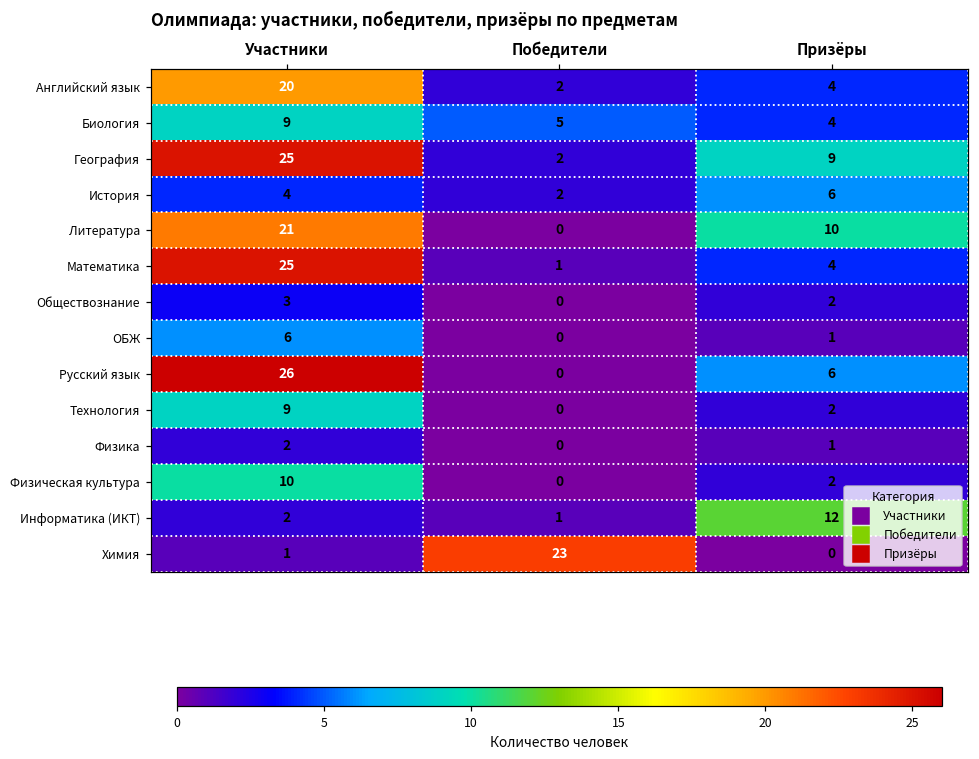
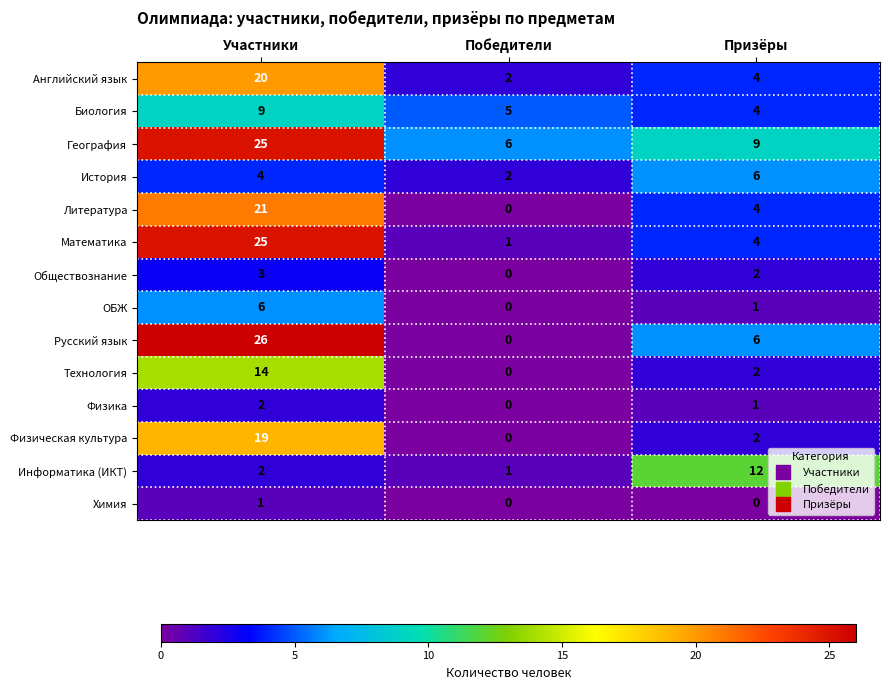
  {
    "Английский язык": {
      "Участники": 20,
      "Победители": 2,
      "Призёры": 4
    },
    "Биология": {
      "Участники": 9,
      "Победители": 5,
      "Призёры": 4
    },
    "География": {
      "Участники": 25,
-     "Победители": 2,
+     "Победители": 6,
      "Призёры": 9
    },
    "История": {
      "Участники": 4,
      "Победители": 2,
      "Призёры": 6
    },
    "Литература": {
      "Участники": 21,
      "Победители": 0,
-     "Призёры": 10
+     "Призёры": 4
    },
    "Математика": {
      "Участники": 25,
      "Победители": 1,
      "Призёры": 4
    },
    "Обществознание": {
      "Участники": 3,
      "Победители": 0,
      "Призёры": 2
    },
    "ОБЖ": {
      "Участники": 6,
      "Победители": 0,
      "Призёры": 1
    },
    "Русский язык": {
      "Участники": 26,
      "Победители": 0,
      "Призёры": 6
    },
    "Технология": {
-     "Участники": 9,
+     "Участники": 14,
      "Победители": 0,
      "Призёры": 2
    },
    "Физика": {
      "Участники": 2,
      "Победители": 0,
      "Призёры": 1
    },
    "Физическая культура": {
-     "Участники": 10,
+     "Участники": 19,
      "Победители": 0,
      "Призёры": 2
    },
    "Информатика (ИКТ)": {
      "Участники": 2,
      "Победители": 1,
      "Призёры": 12
    },
    "Химия": {
      "Участники": 1,
-     "Победители": 23,
+     "Победители": 0,
      "Призёры": 0
    }
  }
